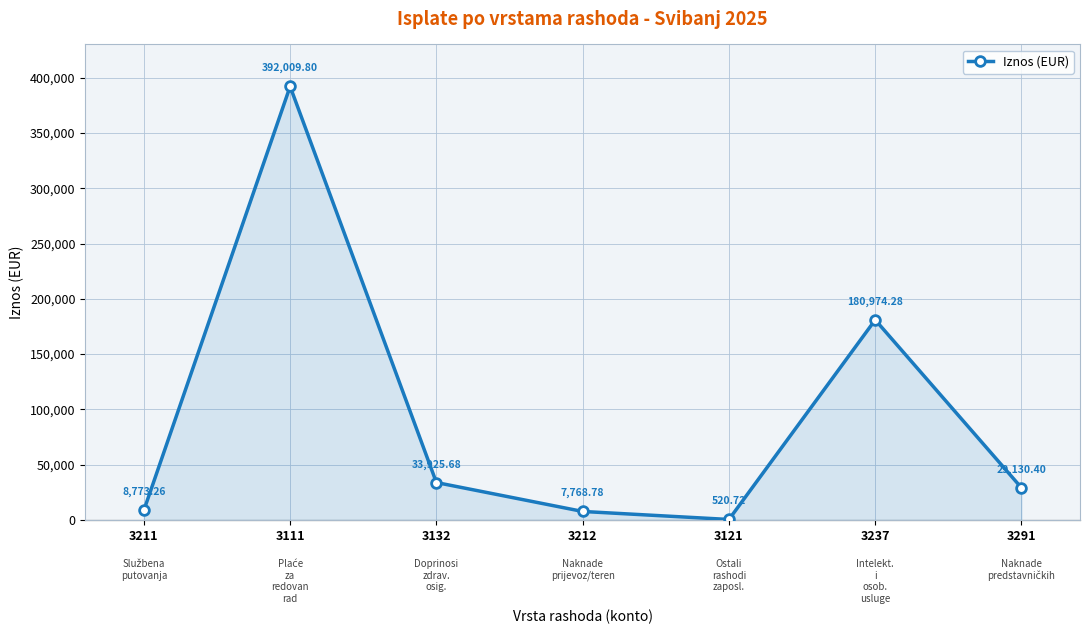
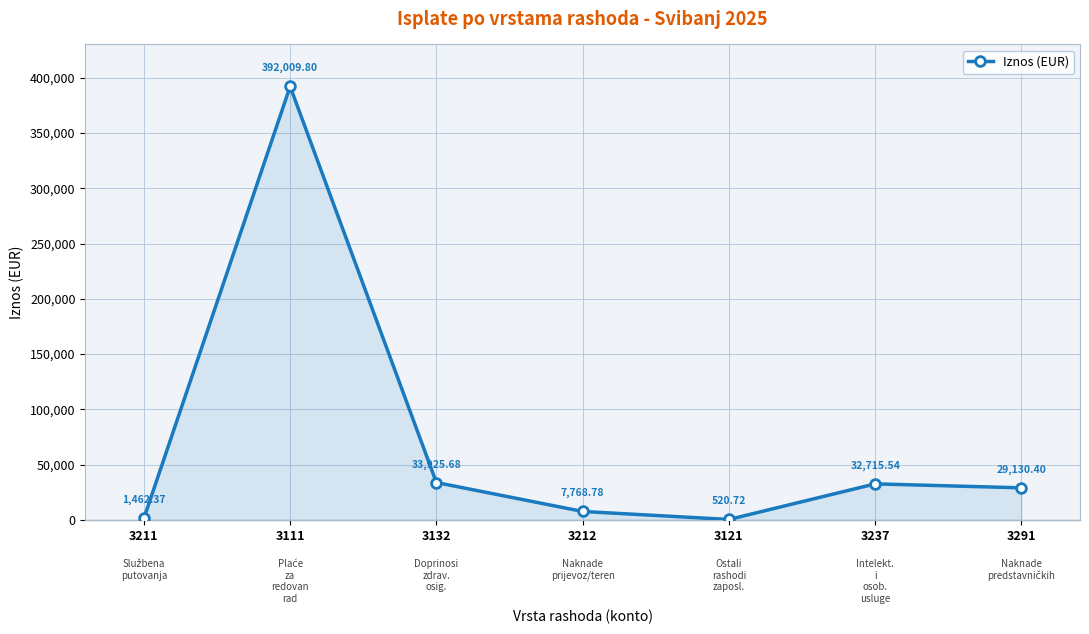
  {
-   "3211": "8,773.26",
+   "3211": "1,462.37",
    "3111": "392,009.80",
    "3132": "33,925.68",
    "3212": "7,768.78",
    "3121": "520.72",
-   "3237": "180,974.28",
+   "3237": "32,715.54",
    "3291": "29,130.40"
  }
